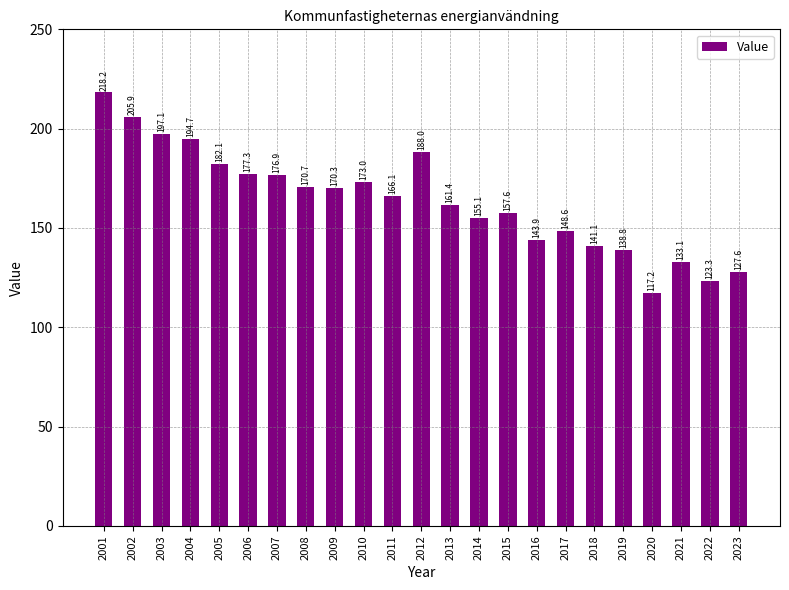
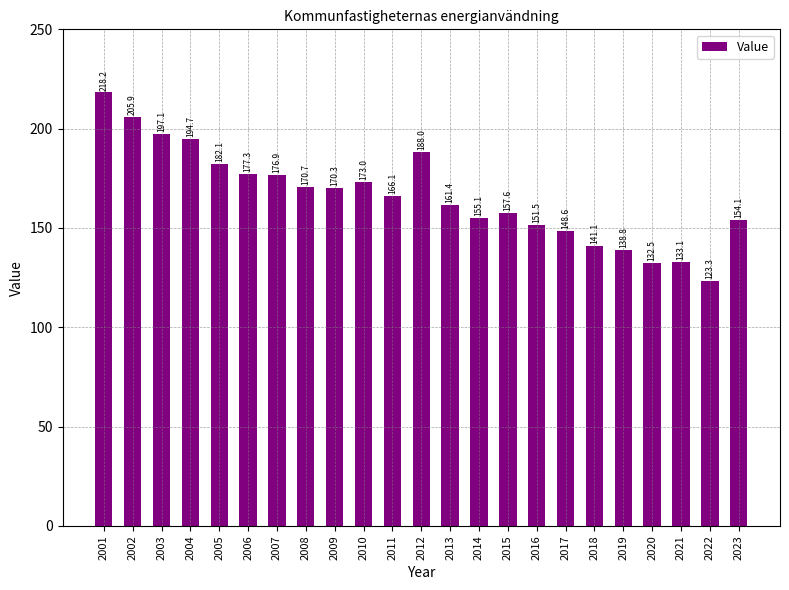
  {
    "2001": 218.2,
    "2002": 205.9,
    "2003": 197.1,
    "2004": 194.7,
    "2005": 182.1,
    "2006": 177.3,
    "2007": 176.9,
    "2008": 170.7,
    "2009": 170.3,
    "2010": 173.0,
    "2011": 166.1,
    "2012": 188.0,
    "2013": 161.4,
    "2014": 155.1,
    "2015": 157.6,
-   "2016": 143.9,
+   "2016": 151.5,
    "2017": 148.6,
    "2018": 141.1,
    "2019": 138.8,
-   "2020": 117.2,
+   "2020": 132.5,
    "2021": 133.1,
    "2022": 123.3,
-   "2023": 127.6
+   "2023": 154.1
  }
